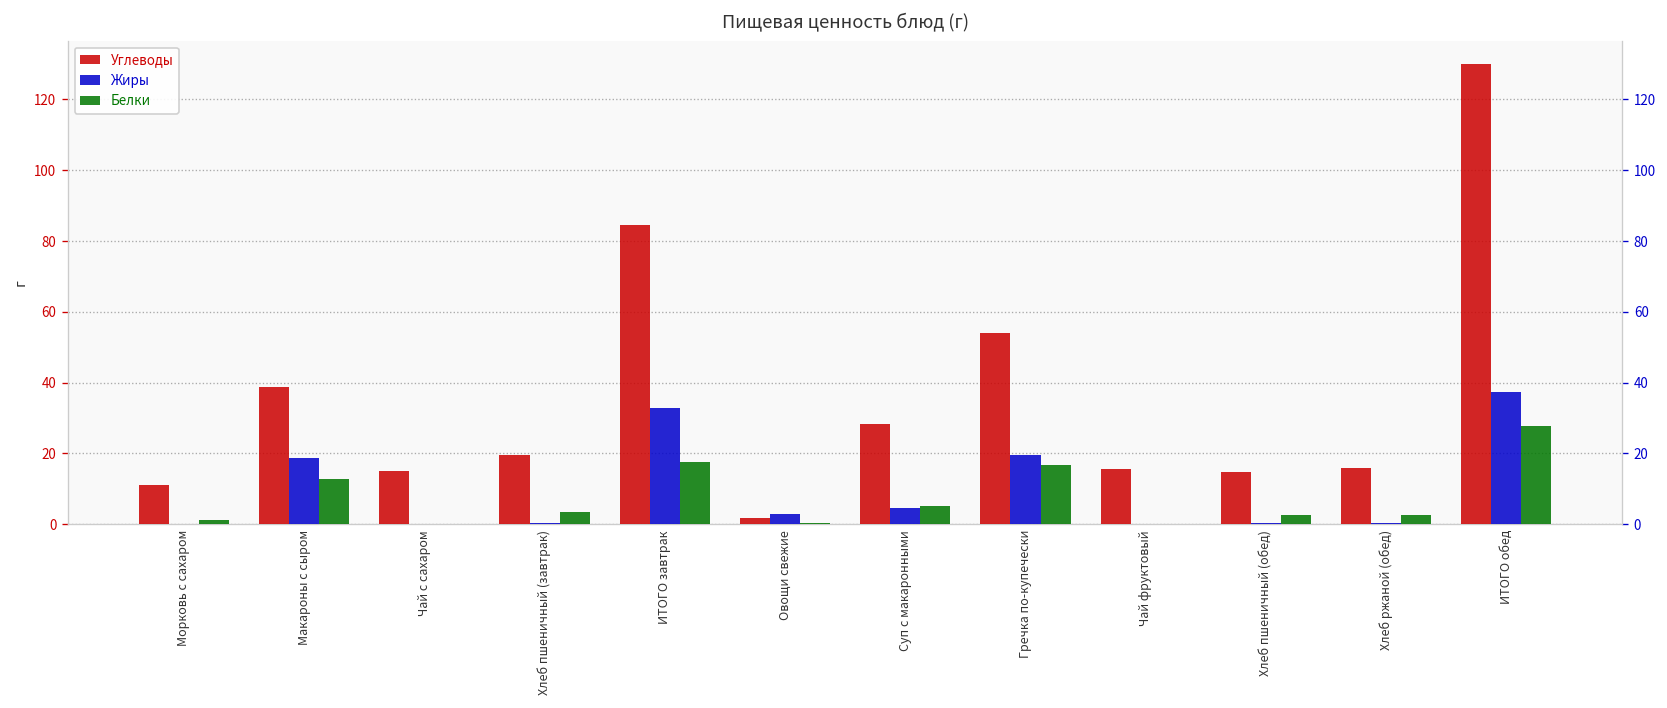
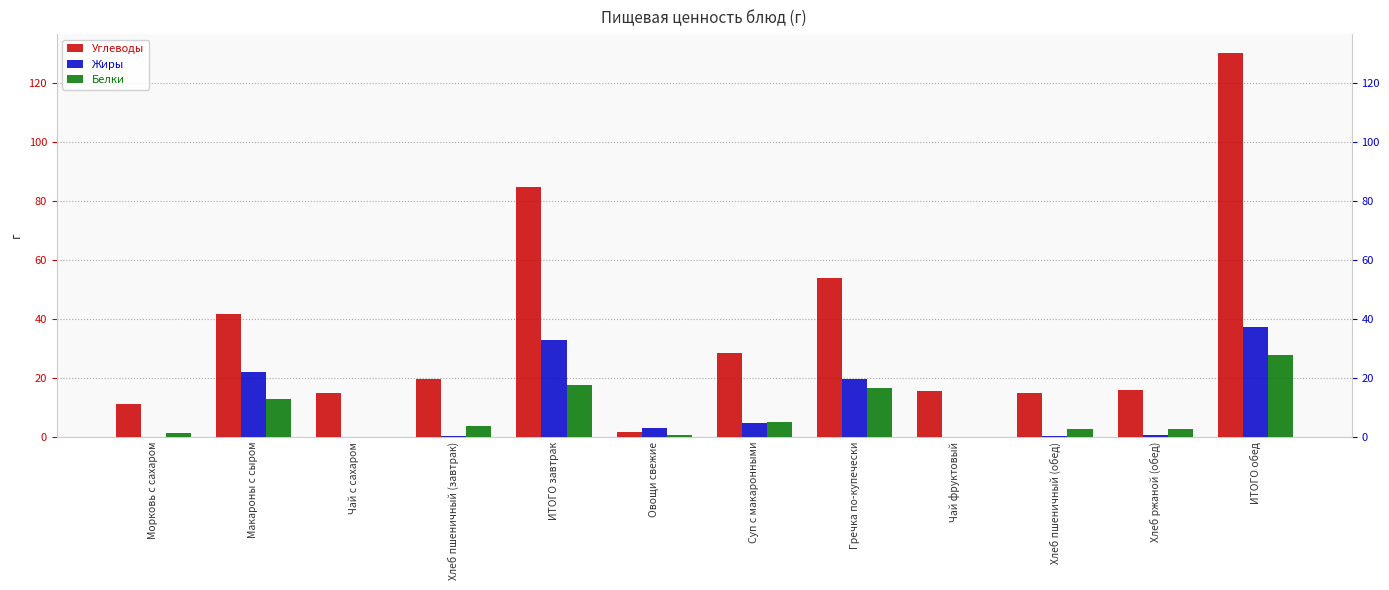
  {
    "Углеводы": {
      "Морковь с сахаром": 11,
-     "Макароны с сыром": 39,
+     "Макароны с сыром": 42,
      "Чай с сахаром": 15,
      "Хлеб пшеничный (завтрак)": 20,
      "ИТОГО завтрак": 85,
      "Овощи свежие": 2,
      "Суп с макаронными": 28,
      "Гречка по-купечески": 54,
      "Чай фруктовый": 16,
      "Хлеб пшеничный (обед)": 15,
      "Хлеб ржаной (обед)": 16,
      "ИТОГО обед": 130
    },
    "Жиры": {
      "Морковь с сахаром": 0,
-     "Макароны с сыром": 19,
+     "Макароны с сыром": 22,
      "ИТОГО завтрак": 33,
      "Овощи свежие": 3,
      "Суп с макаронными": 5,
      "Гречка по-купечески": 19,
      "ИТОГО обед": 37
    },
    "Белки": {
      "Морковь с сахаром": 1,
      "Макароны с сыром": 13,
      "Хлеб пшеничный (завтрак)": 4,
      "ИТОГО завтрак": 18,
      "Суп с макаронными": 5,
      "Гречка по-купечески": 17,
      "Хлеб пшеничный (обед)": 3,
      "Хлеб ржаной (обед)": 3,
      "ИТОГО обед": 28
    }
  }
